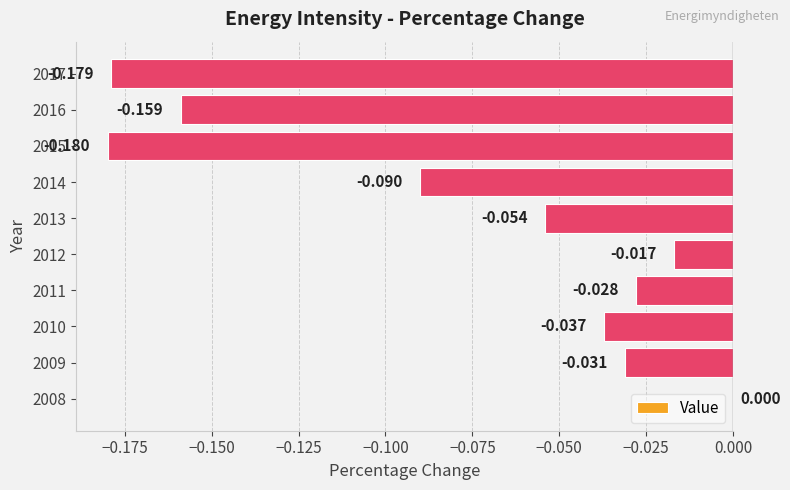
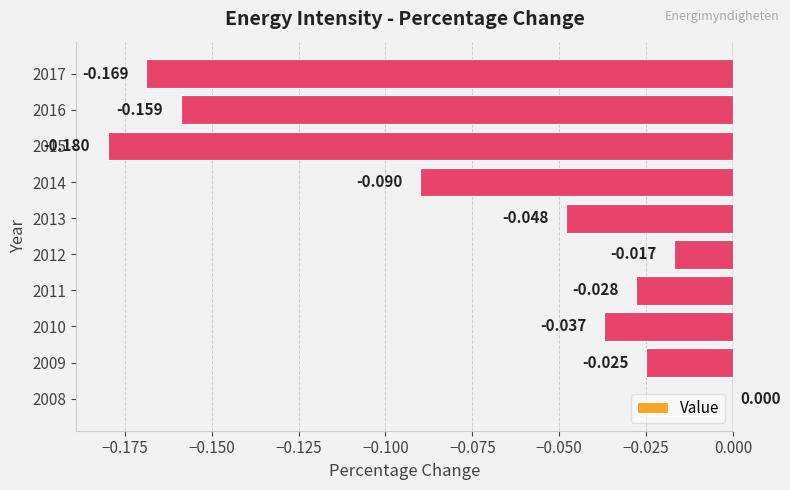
  {
-   "2017": -0.179,
+   "2017": -0.169,
    "2016": -0.159,
    "2015": -0.180,
    "2014": -0.090,
-   "2013": -0.054,
+   "2013": -0.048,
    "2012": -0.017,
    "2011": -0.028,
    "2010": -0.037,
-   "2009": -0.031,
+   "2009": -0.025,
    "2008": 0.000
  }
